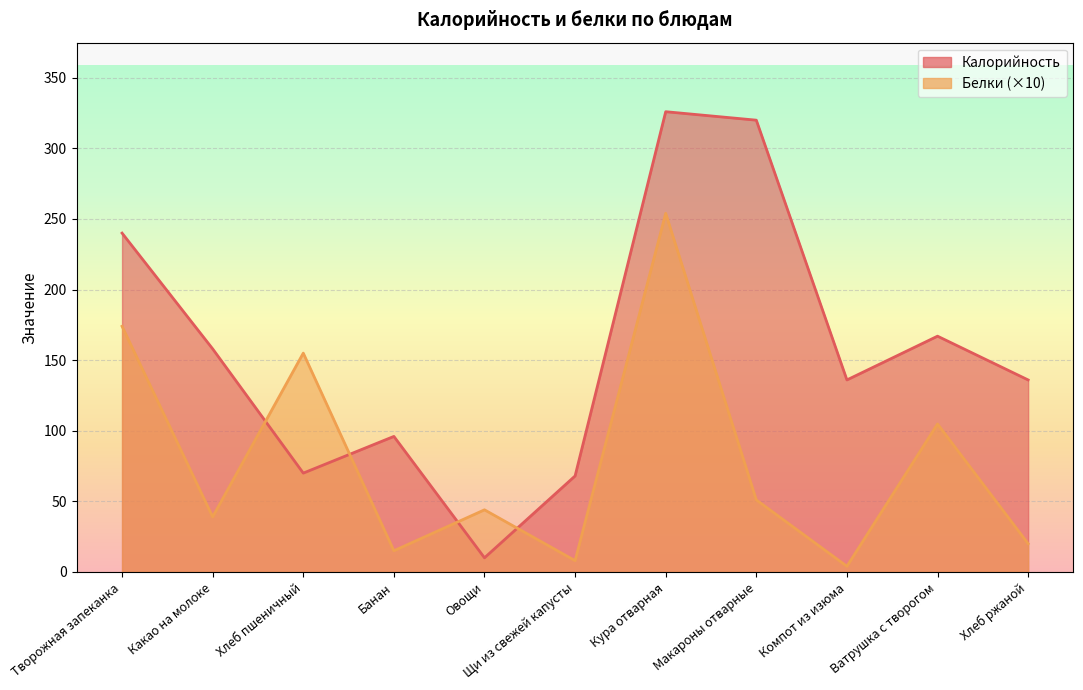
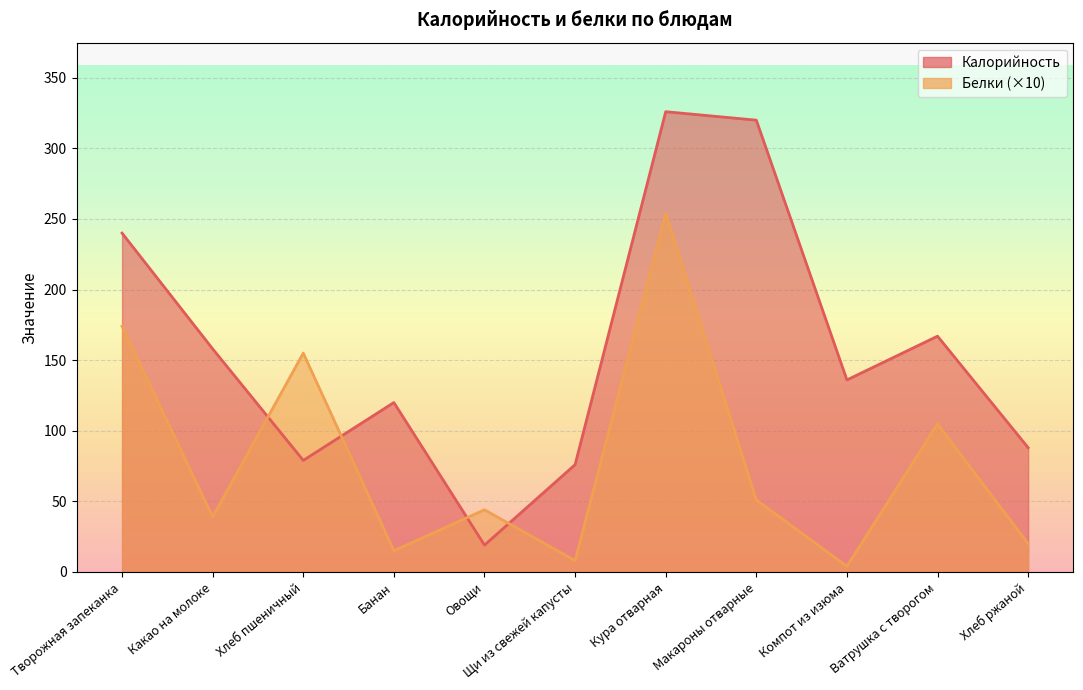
  {
    "Калорийность": {
      "Творожная запеканка": 240,
      "Какао на молоке": 158,
-     "Хлеб пшеничный": 70,
-     "Банан": 96,
-     "Овощи": 10,
-     "Щи из свежей капусты": 68,
+     "Хлеб пшеничный": 79,
+     "Банан": 120,
+     "Овощи": 19,
+     "Щи из свежей капусты": 76,
      "Кура отварная": 326,
      "Макароны отварные": 320,
      "Компот из изюма": 136,
      "Ватрушка с творогом": 167,
-     "Хлеб ржаной": 136
+     "Хлеб ржаной": 88
    },
    "Белки (×10)": {
      "Творожная запеканка": 174,
      "Какао на молоке": 39,
      "Хлеб пшеничный": 155,
      "Банан": 15,
      "Овощи": 44,
      "Щи из свежей капусты": 8,
      "Кура отварная": 254,
      "Макароны отварные": 51,
      "Компот из изюма": 4,
      "Ватрушка с творогом": 105,
      "Хлеб ржаной": 20
    }
  }
